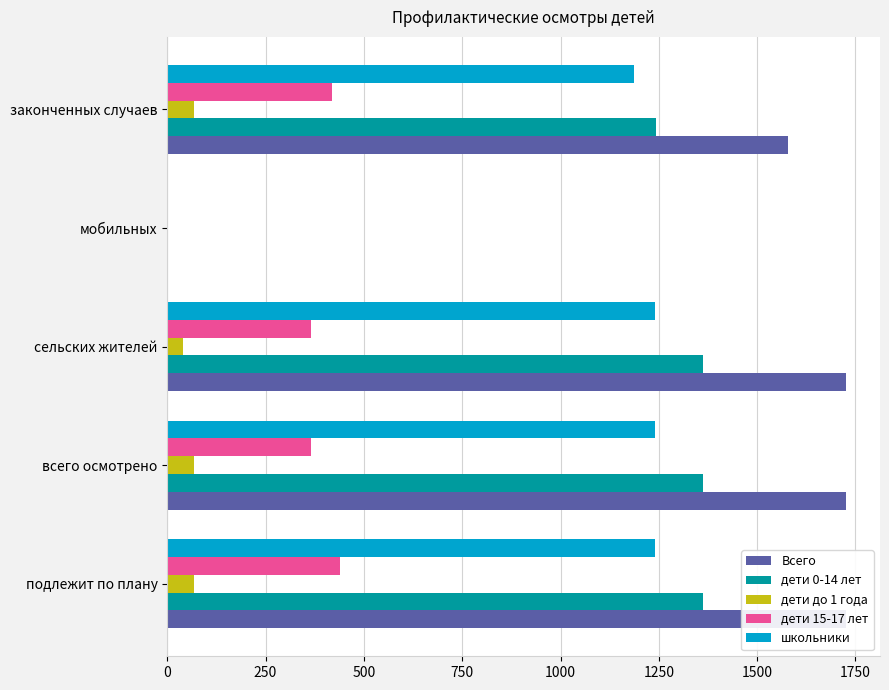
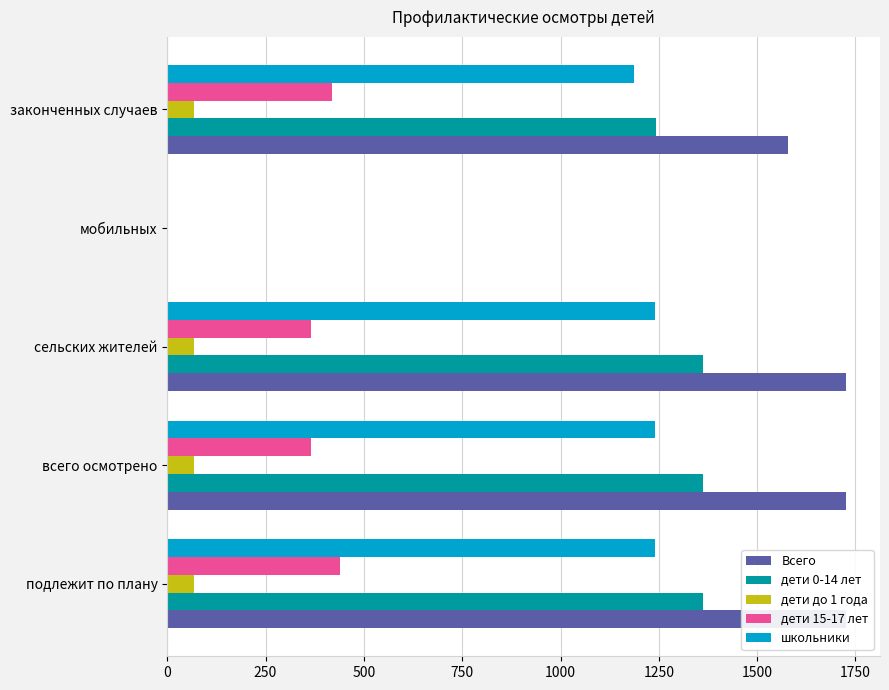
  {
    "Всего": {
      "законченных случаев": 1580,
      "мобильных": 0,
      "сельских жителей": 1730,
      "всего осмотрено": 1730
    },
    "дети до 1 года": {
      "законченных случаев": 70,
      "мобильных": 0,
-     "сельских жителей": 40,
+     "сельских жителей": 70,
      "всего осмотрено": 70,
      "подлежит по плану": 70
    },
    "дети 15-17 лет": {
      "законченных случаев": 420,
      "мобильных": 0,
      "сельских жителей": 370,
      "всего осмотрено": 370,
      "подлежит по плану": 440
    }
  }
